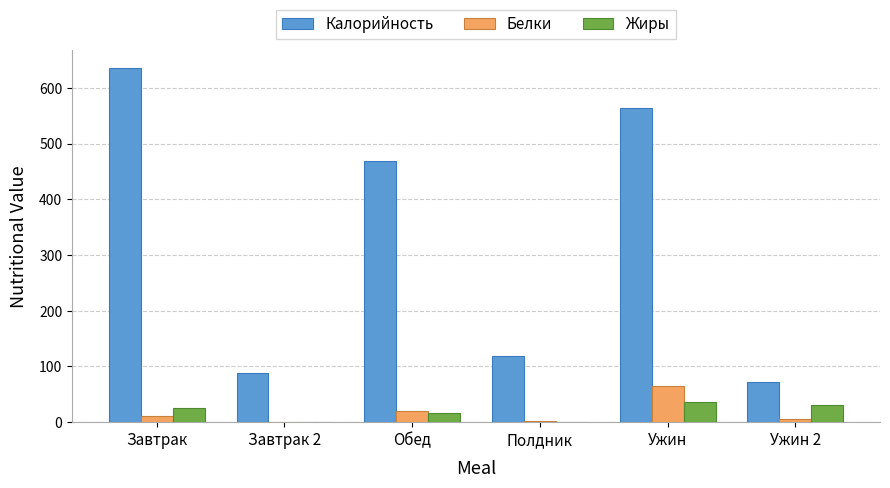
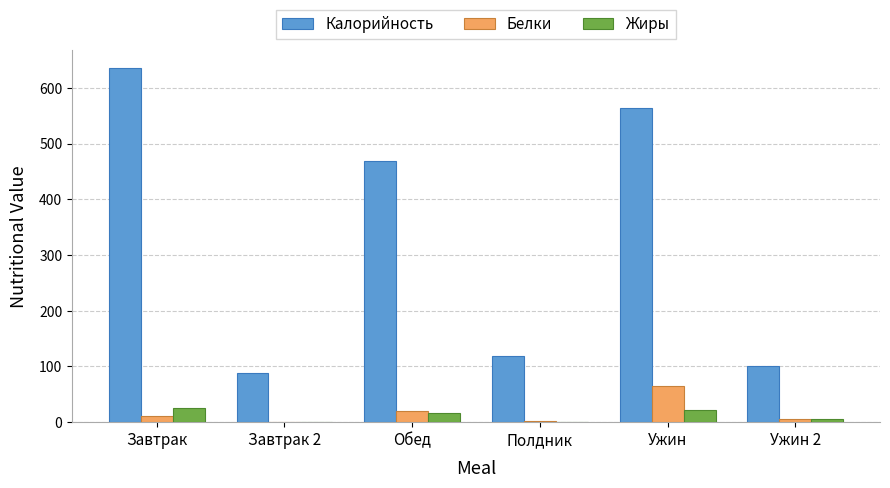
  {
    "Калорийность": {
      "Завтрак": 640,
      "Завтрак 2": 90,
      "Обед": 470,
      "Полдник": 120,
      "Ужин": 560,
-     "Ужин 2": 70
+     "Ужин 2": 100
    },
    "Белки": {
      "Завтрак": 10,
      "Обед": 20,
      "Ужин": 70,
      "Ужин 2": 10
    },
    "Жиры": {
      "Завтрак": 30,
      "Обед": 20,
-     "Ужин": 40,
-     "Ужин 2": 30
+     "Ужин": 20,
+     "Ужин 2": 10
    }
  }
